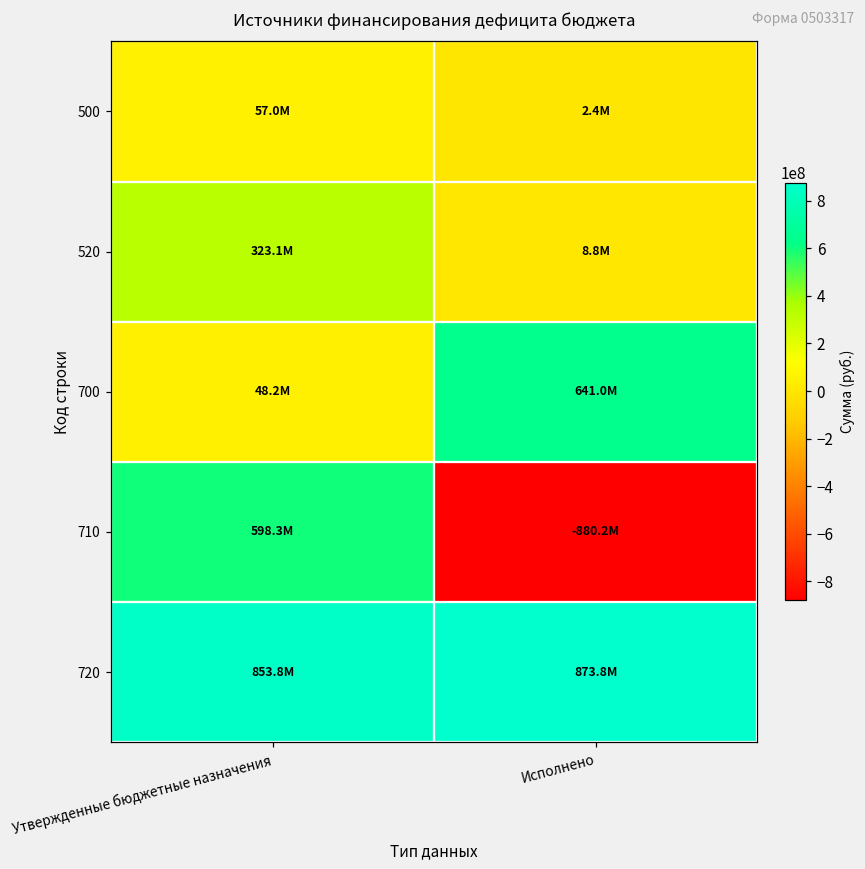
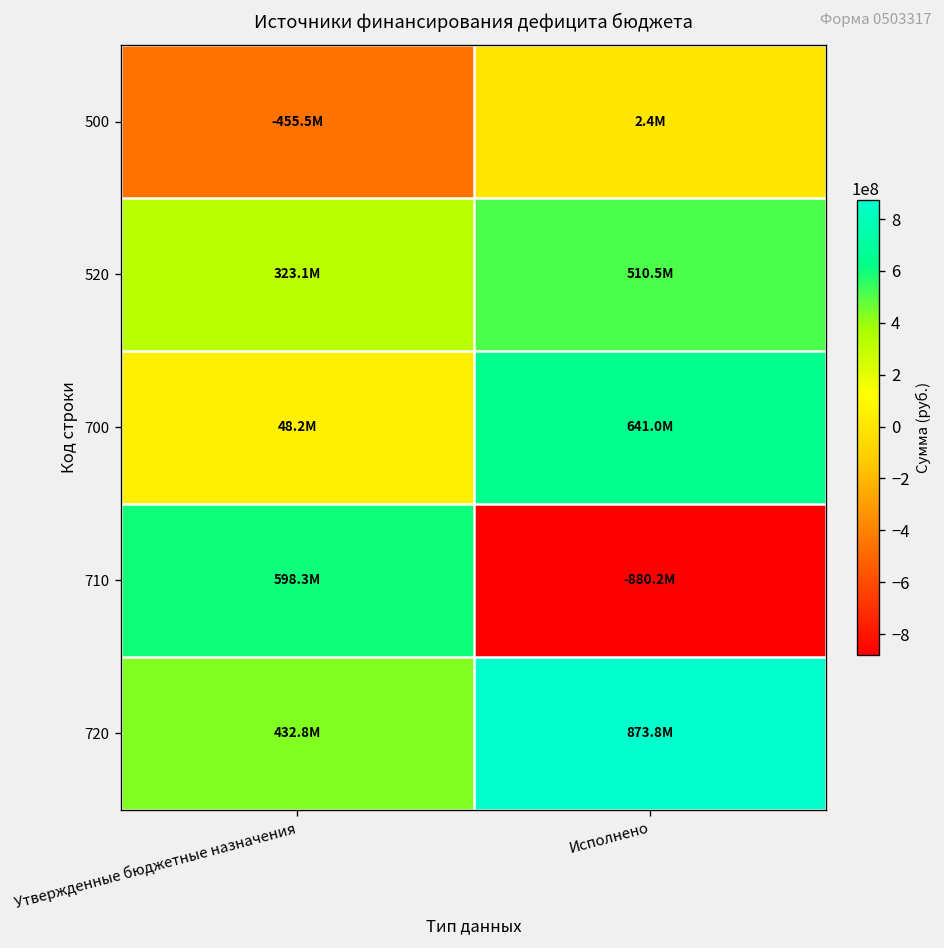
  {
    "500": {
-     "Утвержденные бюджетные назначения": "57.0M",
+     "Утвержденные бюджетные назначения": "-455.5M",
      "Исполнено": "2.4M"
    },
    "520": {
      "Утвержденные бюджетные назначения": "323.1M",
-     "Исполнено": "8.8M"
+     "Исполнено": "510.5M"
    },
    "700": {
      "Утвержденные бюджетные назначения": "48.2M",
      "Исполнено": "641.0M"
    },
    "710": {
      "Утвержденные бюджетные назначения": "598.3M",
      "Исполнено": "-880.2M"
    },
    "720": {
-     "Утвержденные бюджетные назначения": "853.8M",
+     "Утвержденные бюджетные назначения": "432.8M",
      "Исполнено": "873.8M"
    }
  }
